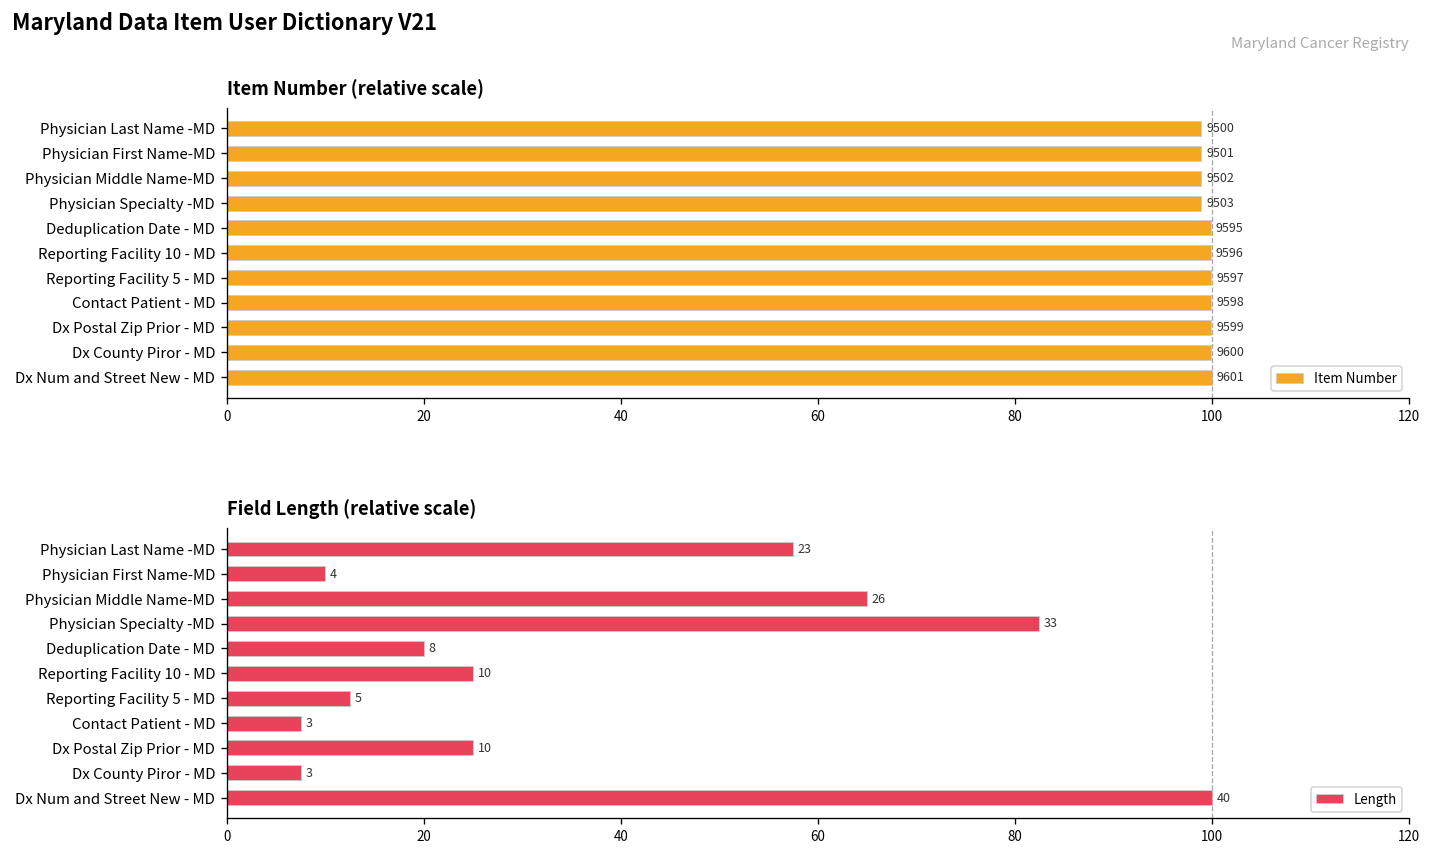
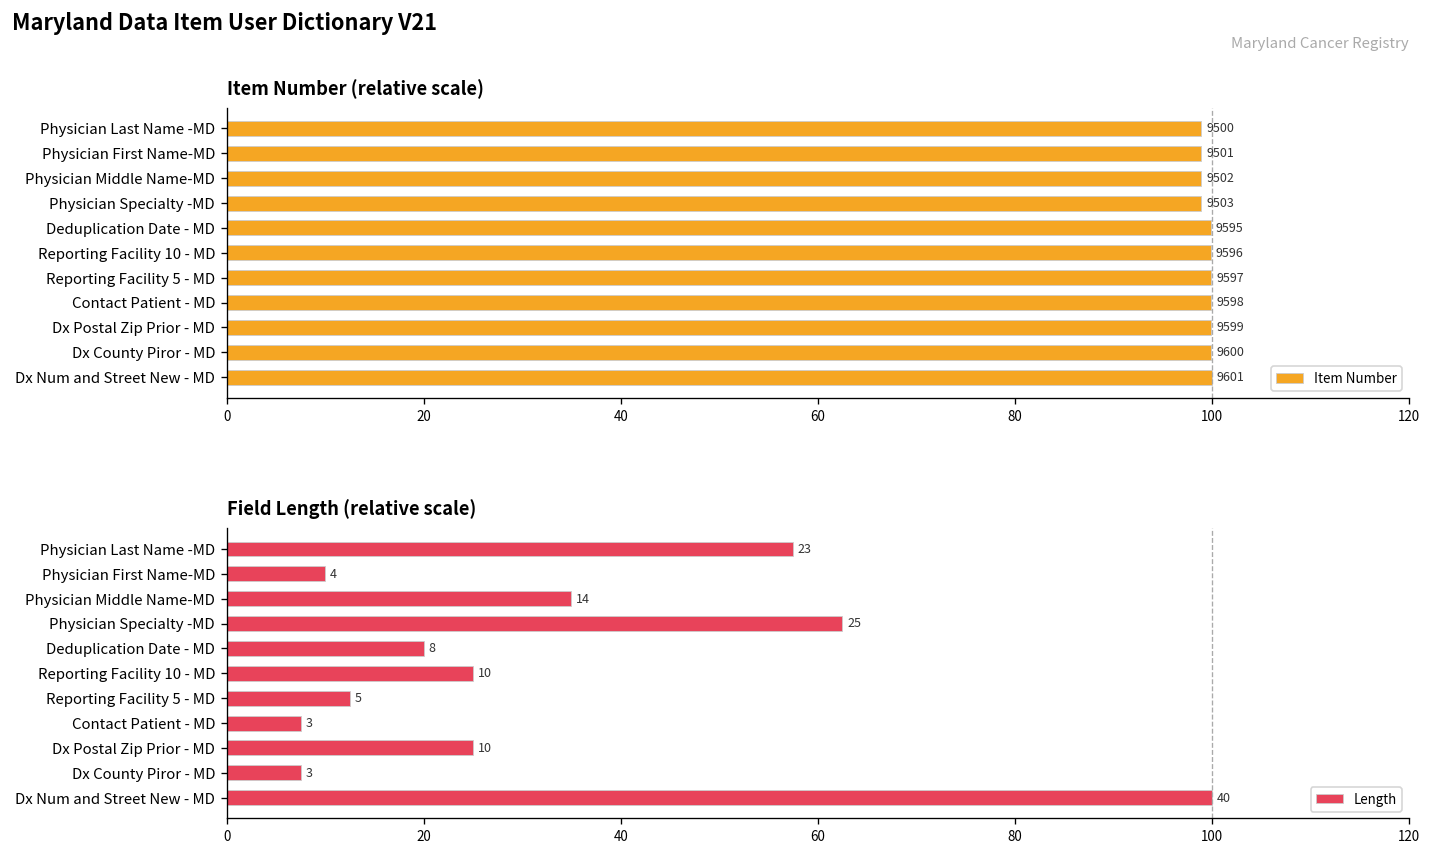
  {
    "Field Length (relative scale)": {
-     "Physician Middle Name-MD": 26,
-     "Physician Specialty -MD": 33
+     "Physician Middle Name-MD": 14,
+     "Physician Specialty -MD": 25
    }
  }
